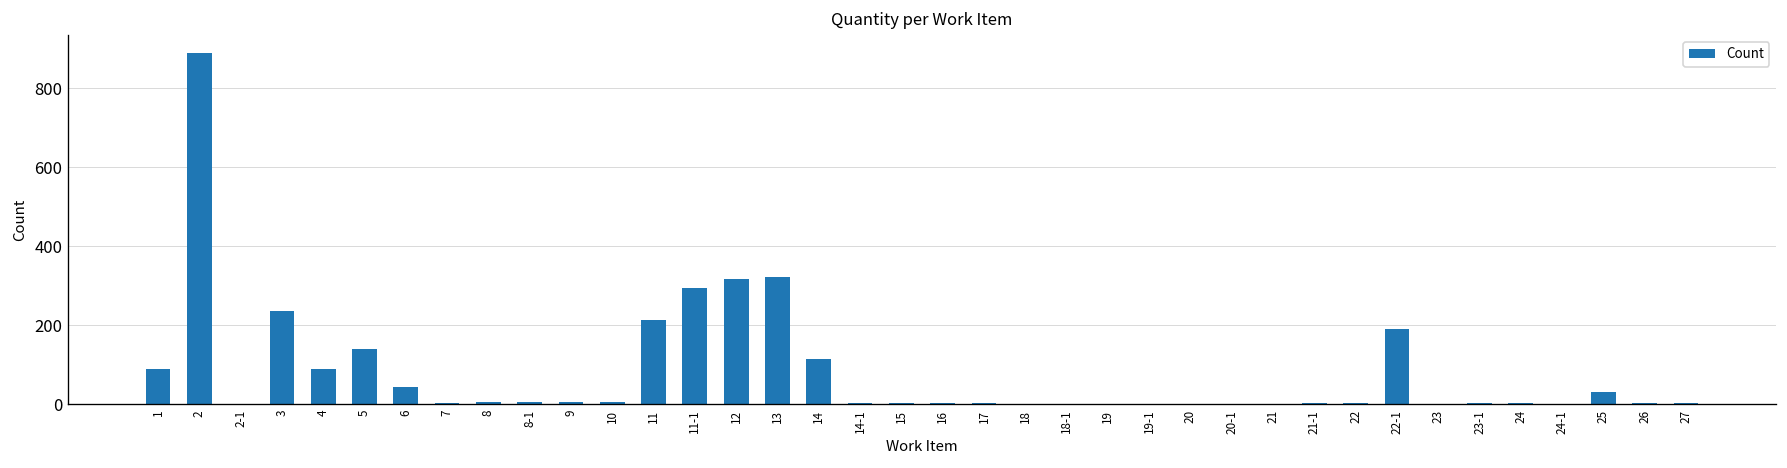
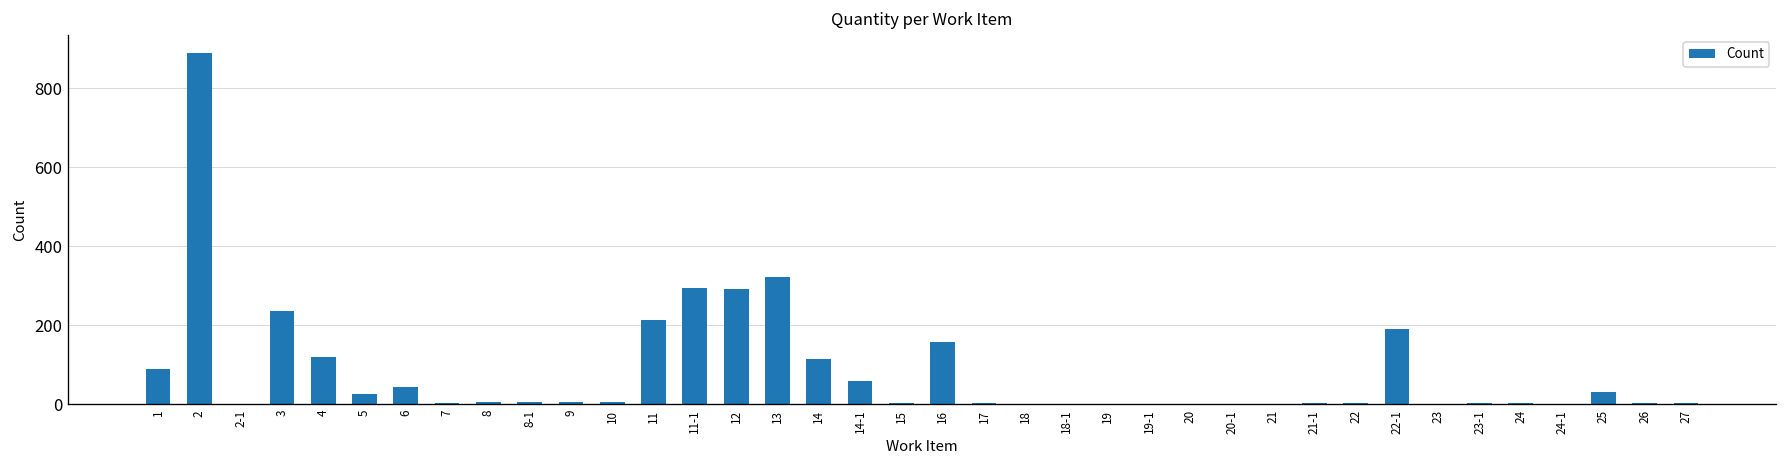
  {
    "1": 90,
    "2": 890,
    "3": 230,
-   "4": 90,
-   "5": 140,
+   "4": 120,
+   "5": 30,
    "6": 40,
    "11": 210,
    "11-1": 290,
-   "12": 320,
+   "12": 290,
    "13": 320,
    "14": 110,
-   "14-1": 0,
-   "16": 0,
+   "14-1": 60,
+   "16": 160,
    "22-1": 190,
    "25": 30
  }
